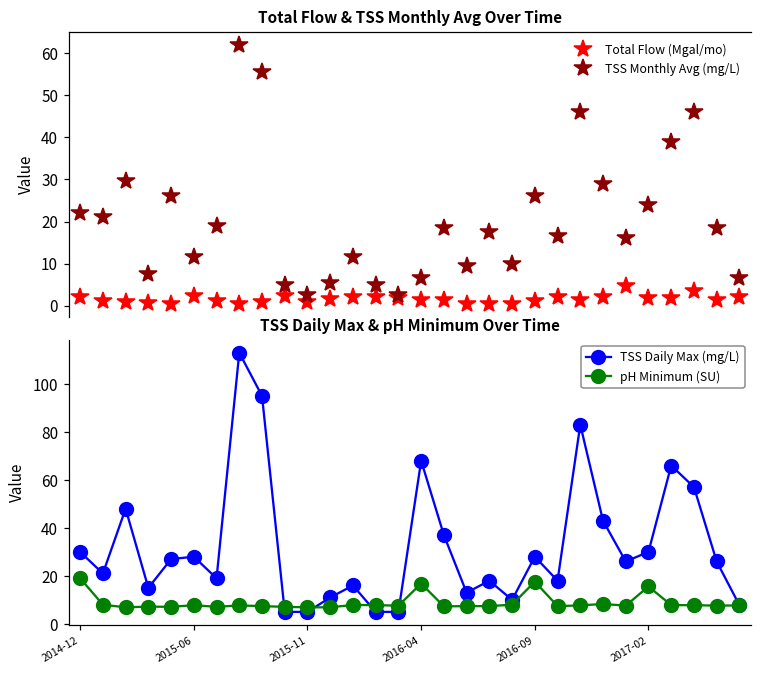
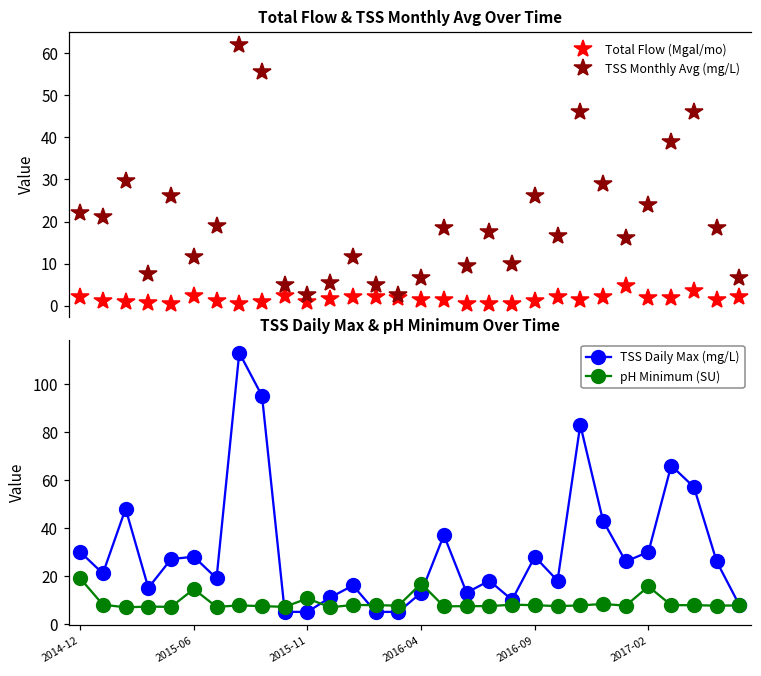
  {
    "TSS Daily Max & pH Minimum Over Time": {
      "TSS Daily Max (mg/L)": {
        "2014-12": 30,
        "2015-06": 28,
        "2015-11": 5,
-       "2016-04": 68,
+       "2016-04": 13,
        "2016-09": 28,
        "2017-02": 30
      },
      "pH Minimum (SU)": {
        "2014-12": 19,
-       "2015-06": 8,
-       "2015-11": 7,
+       "2015-06": 15,
+       "2015-11": 11,
        "2016-04": 17,
-       "2016-09": 18,
+       "2016-09": 8,
        "2017-02": 16
      }
    }
  }
